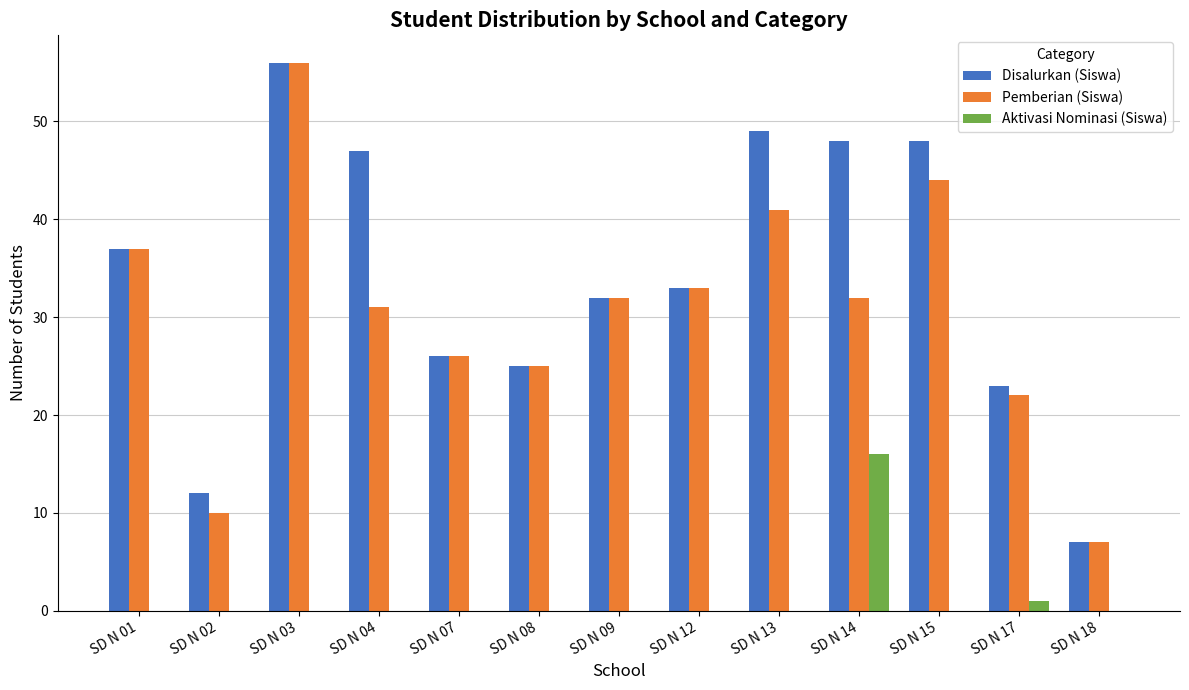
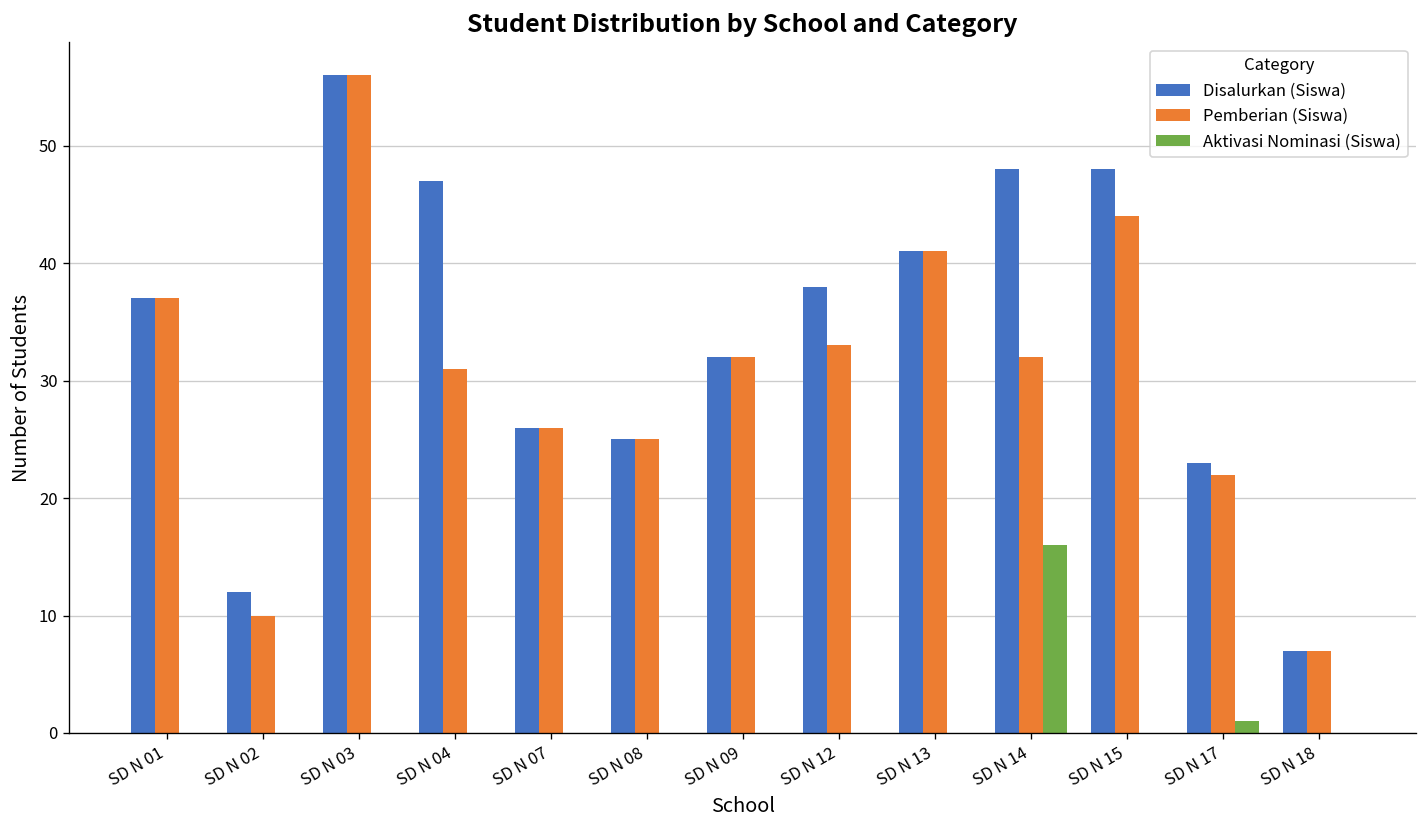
  {
    "Disalurkan (Siswa)": {
      "SD N 01": 37,
      "SD N 02": 12,
      "SD N 03": 56,
      "SD N 04": 47,
      "SD N 07": 26,
      "SD N 08": 25,
      "SD N 09": 32,
-     "SD N 12": 33,
-     "SD N 13": 49,
+     "SD N 12": 38,
+     "SD N 13": 41,
      "SD N 14": 48,
      "SD N 15": 48,
      "SD N 17": 23,
      "SD N 18": 7
    },
    "Pemberian (Siswa)": {
      "SD N 01": 37,
      "SD N 02": 10,
      "SD N 03": 56,
      "SD N 04": 31,
      "SD N 07": 26,
      "SD N 08": 25,
      "SD N 09": 32,
      "SD N 12": 33,
      "SD N 13": 41,
      "SD N 14": 32,
      "SD N 15": 44,
      "SD N 17": 22,
      "SD N 18": 7
    },
    "Aktivasi Nominasi (Siswa)": {
      "SD N 01": 0,
      "SD N 02": 0,
      "SD N 03": 0,
      "SD N 04": 0,
      "SD N 07": 0,
      "SD N 08": 0,
      "SD N 09": 0,
      "SD N 12": 0,
      "SD N 13": 0,
      "SD N 14": 16,
      "SD N 15": 0,
      "SD N 17": 1,
      "SD N 18": 0
    }
  }
